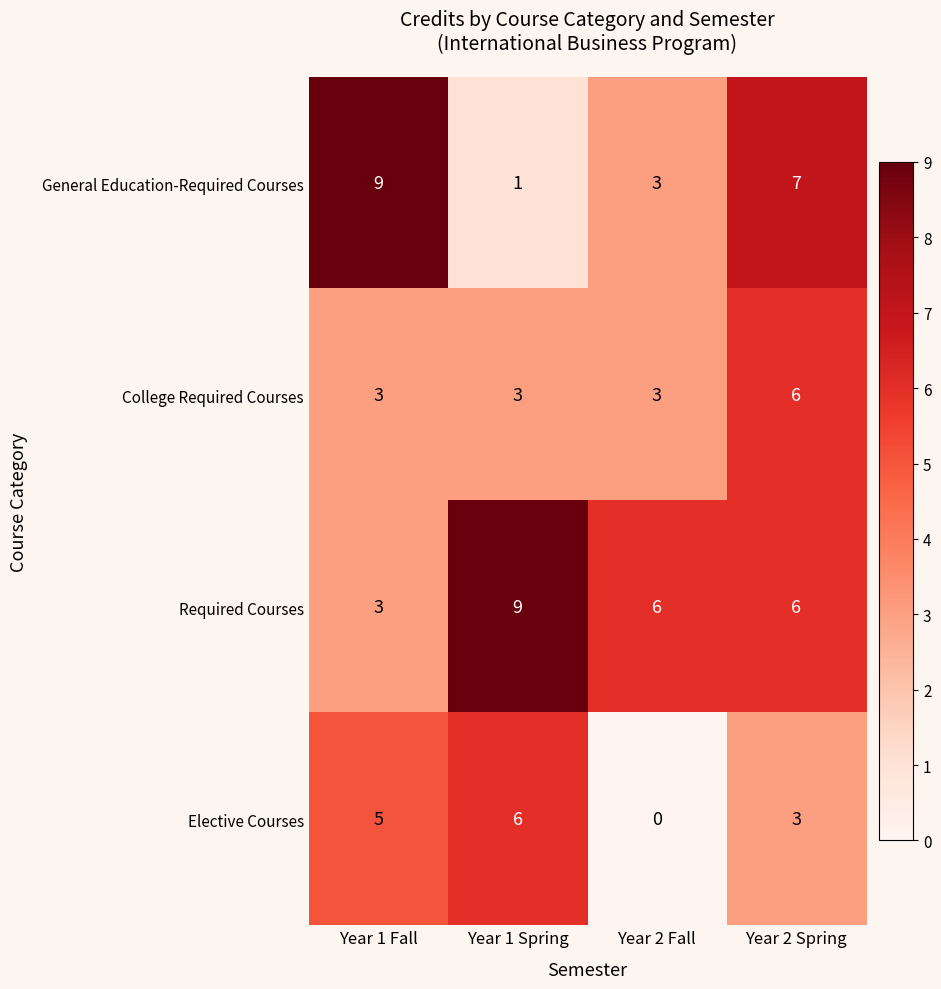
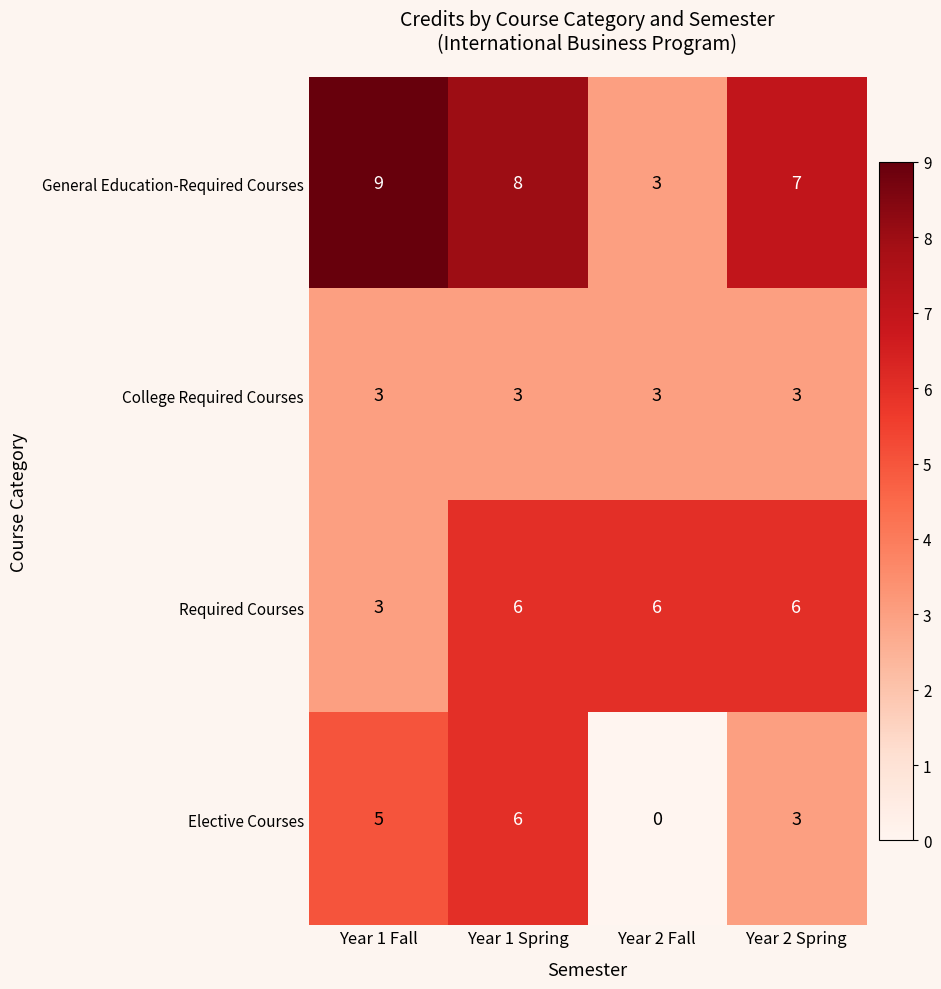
  {
    "General Education-Required Courses": {
      "Year 1 Fall": 9,
-     "Year 1 Spring": 1,
+     "Year 1 Spring": 8,
      "Year 2 Fall": 3,
      "Year 2 Spring": 7
    },
    "College Required Courses": {
      "Year 1 Fall": 3,
      "Year 1 Spring": 3,
      "Year 2 Fall": 3,
-     "Year 2 Spring": 6
+     "Year 2 Spring": 3
    },
    "Required Courses": {
      "Year 1 Fall": 3,
-     "Year 1 Spring": 9,
+     "Year 1 Spring": 6,
      "Year 2 Fall": 6,
      "Year 2 Spring": 6
    },
    "Elective Courses": {
      "Year 1 Fall": 5,
      "Year 1 Spring": 6,
      "Year 2 Fall": 0,
      "Year 2 Spring": 3
    }
  }
